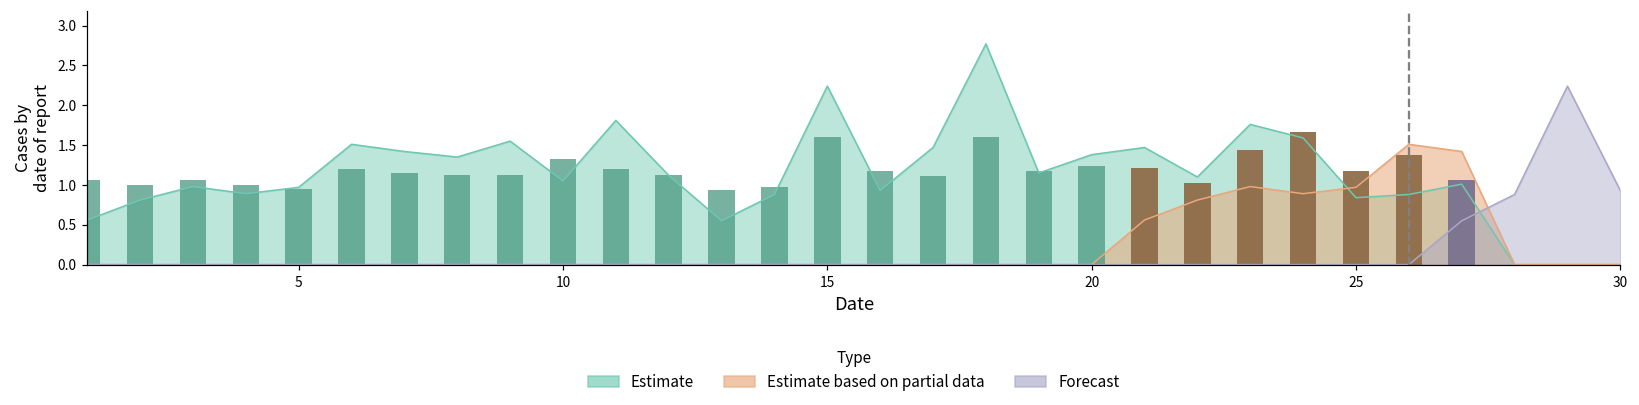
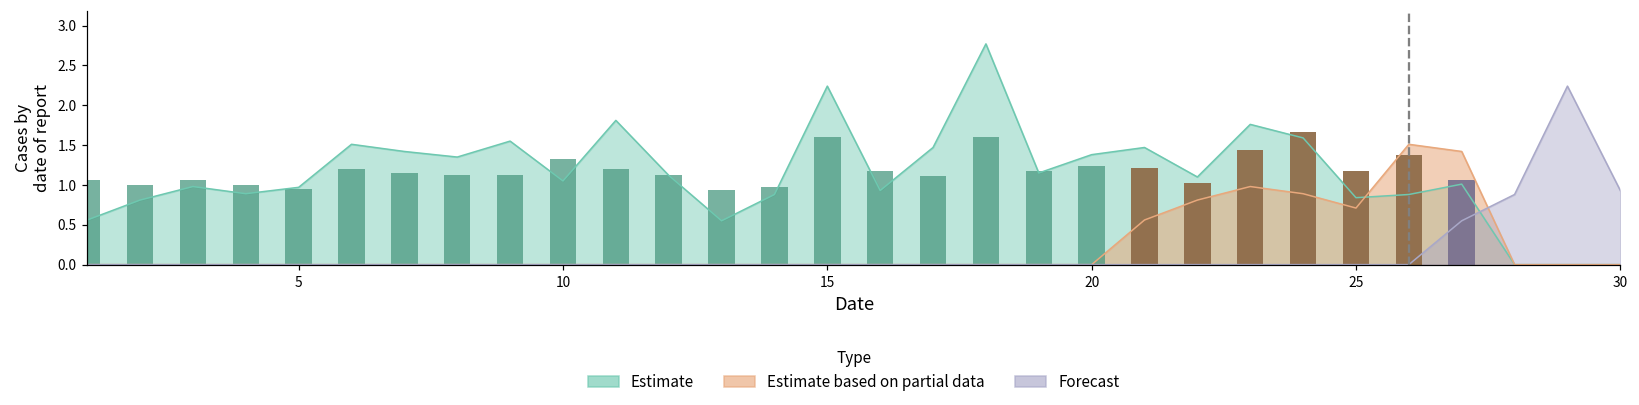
  {
    "Estimate based on partial data": {
-     "25": 1.0
+     "25": 0.7
    }
  }
